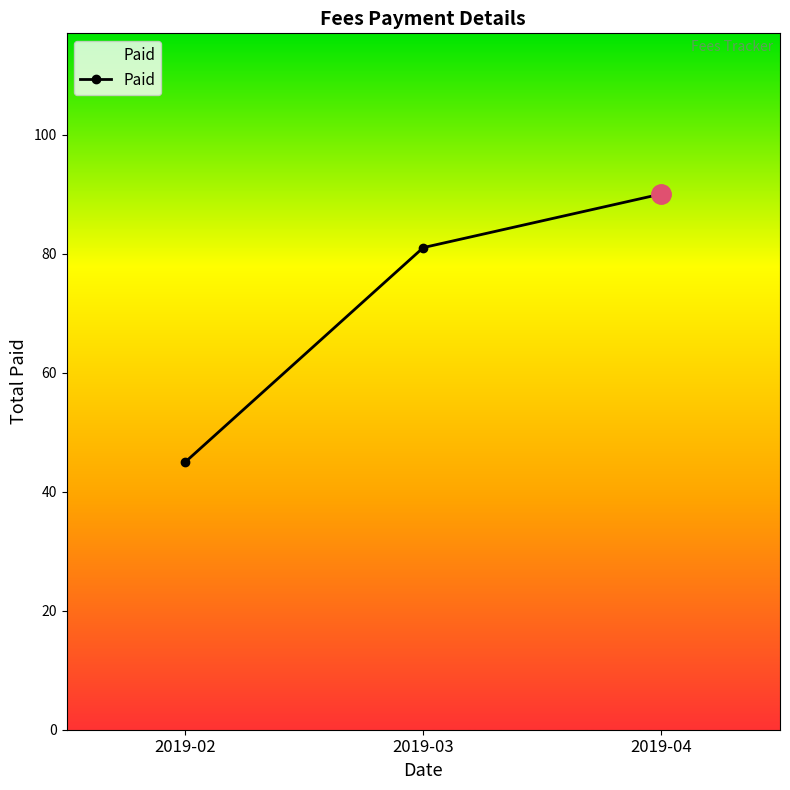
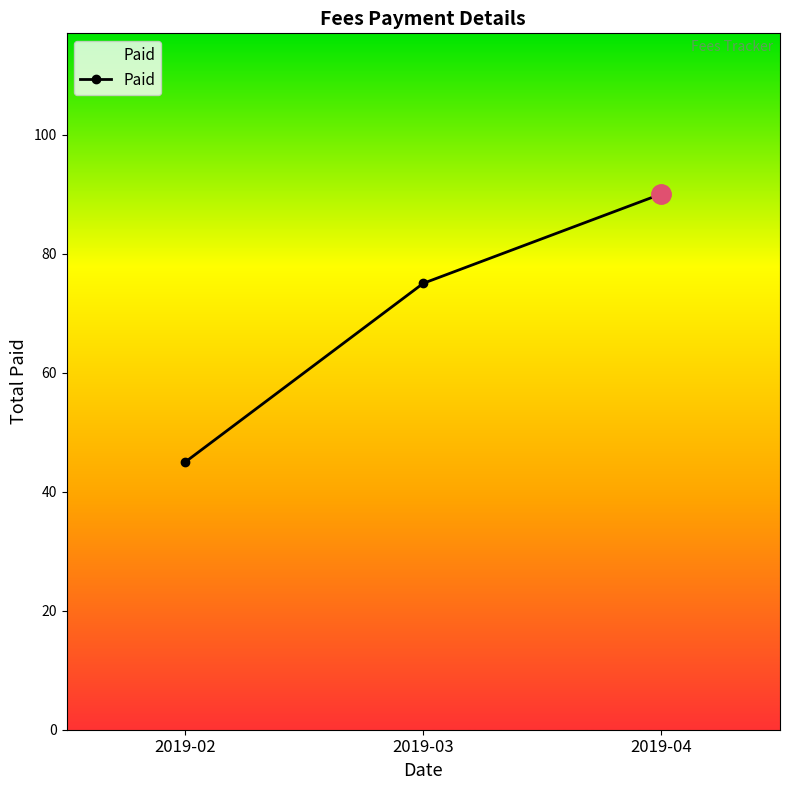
  {
    "Paid": {
      "2019-02": 45,
-     "2019-03": 81
+     "2019-03": 75
    }
  }
